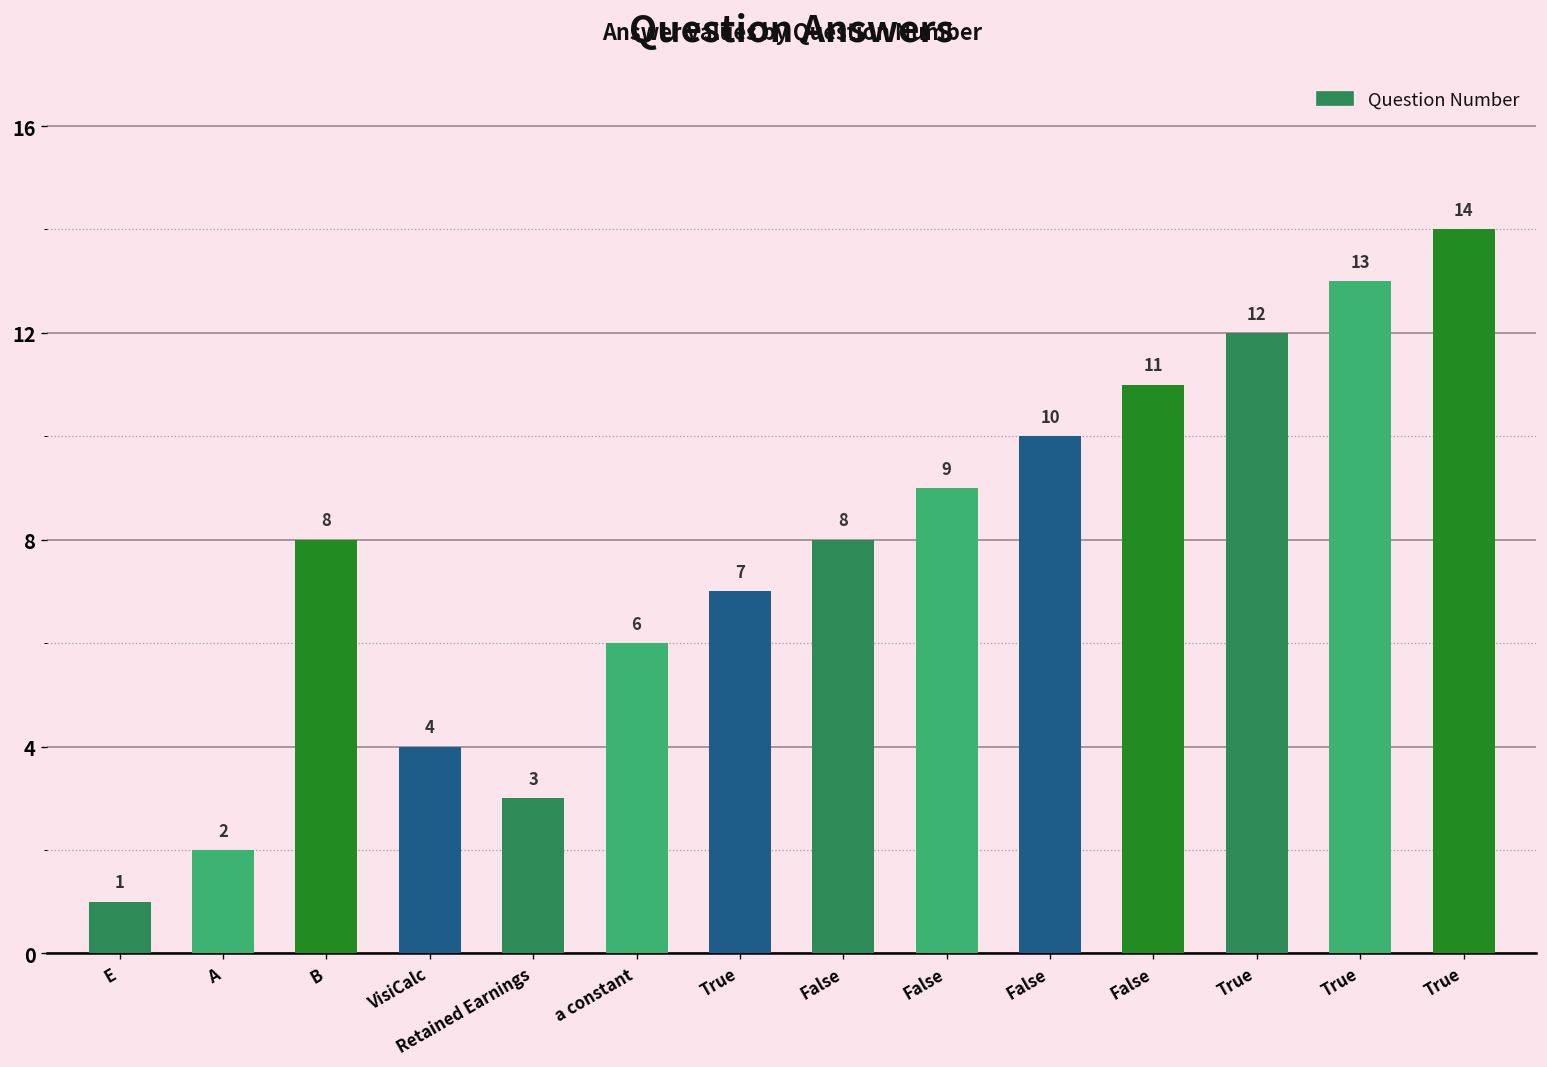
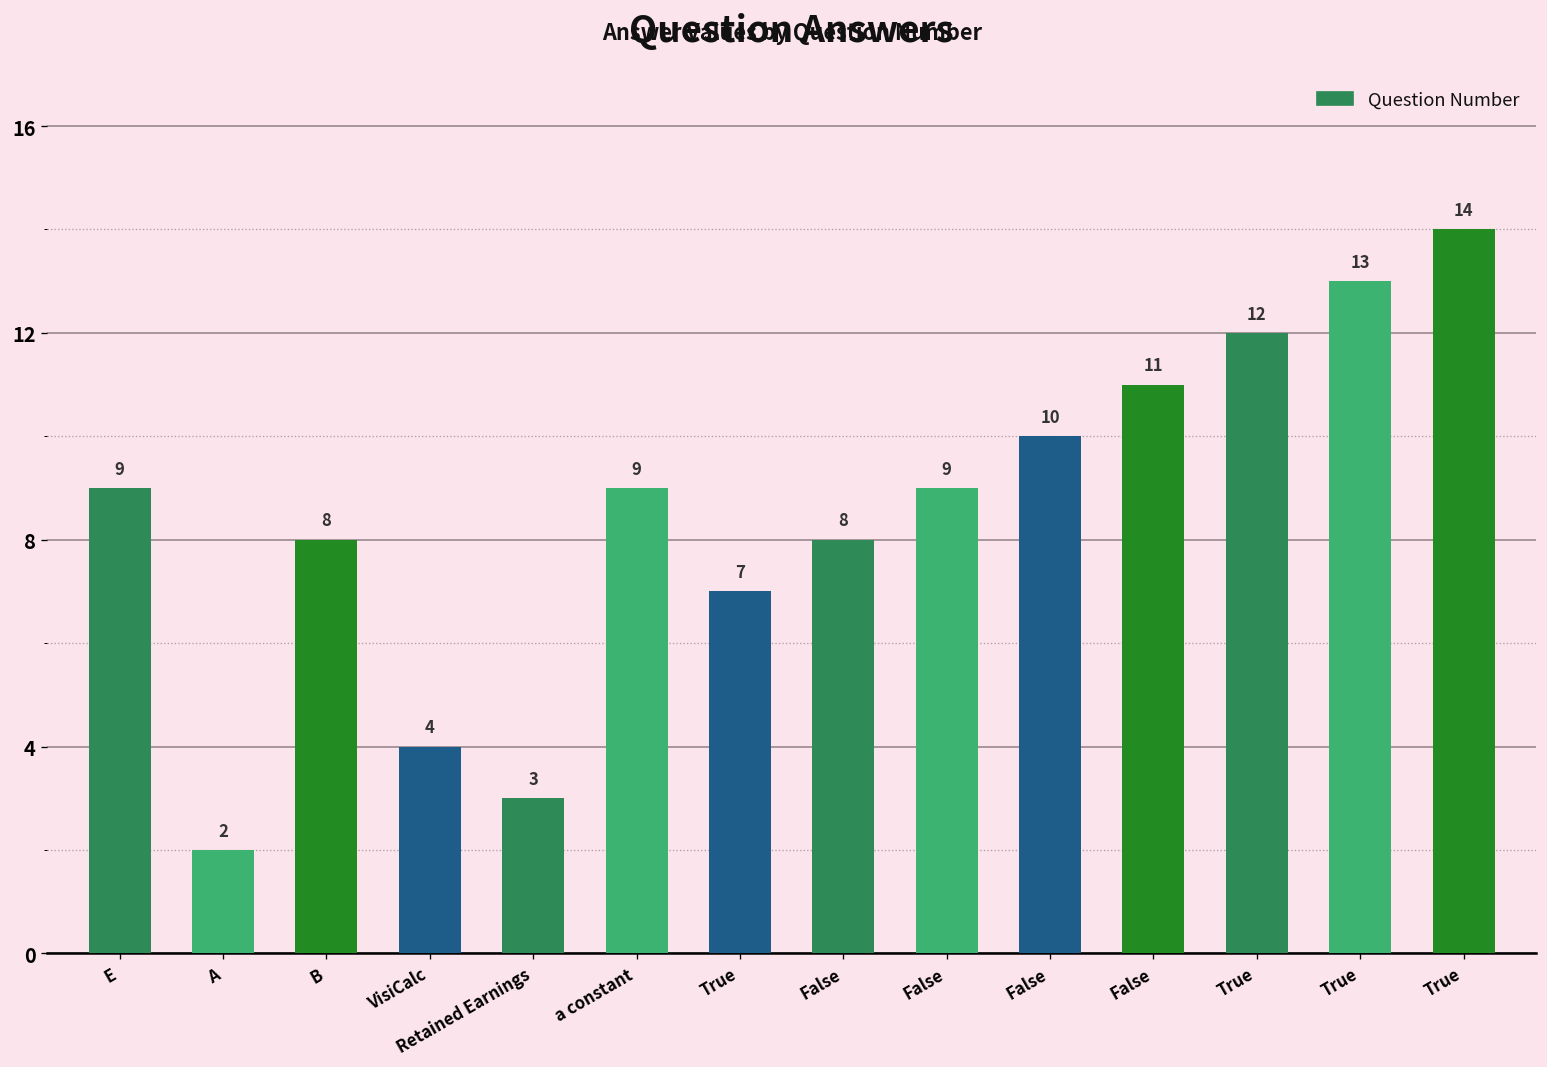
  {
-   "E": 1,
+   "E": 9,
    "A": 2,
    "B": 8,
    "VisiCalc": 4,
    "Retained Earnings": 3,
-   "a constant": 6
+   "a constant": 9
  }
